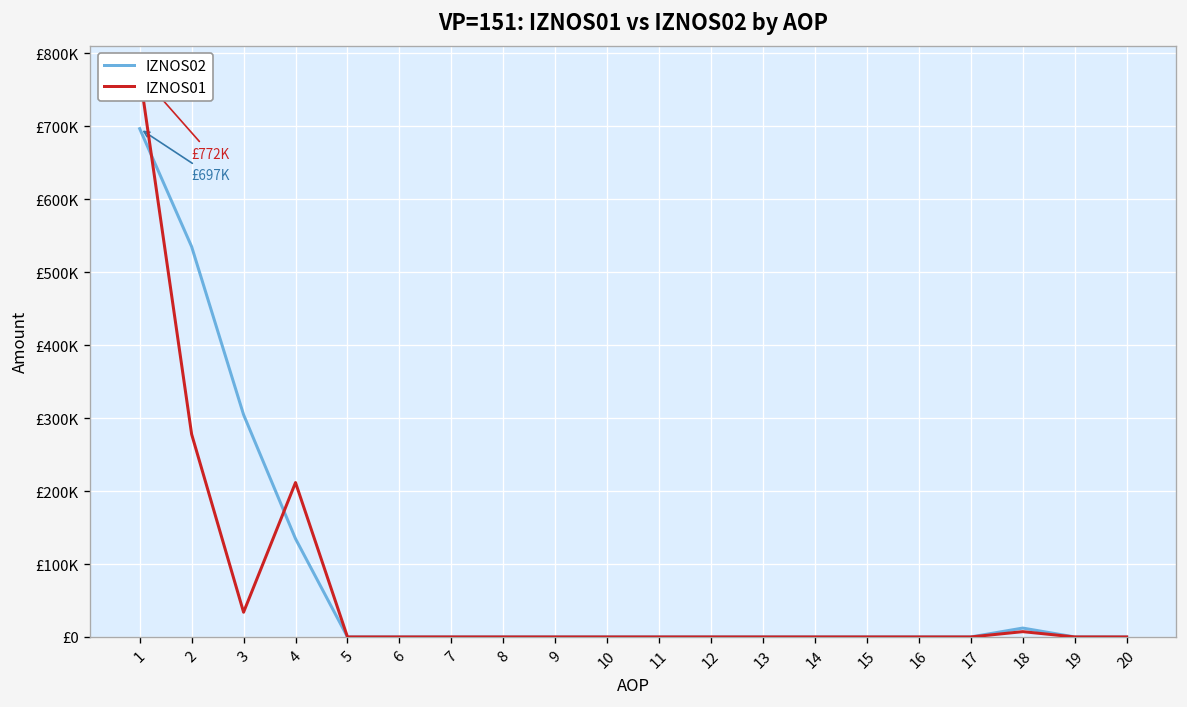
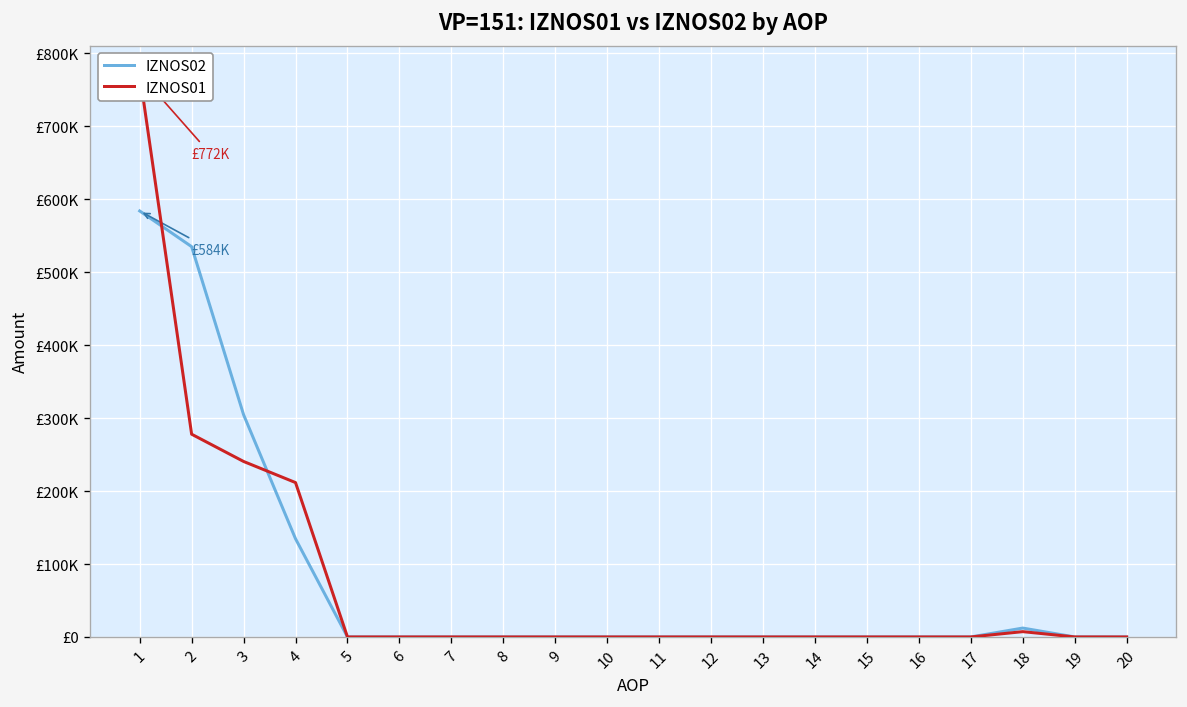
  {
    "IZNOS02": {
-     "1": "£697K"
+     "1": "£584K"
    },
    "IZNOS01": {
      "2": "£280000",
-     "3": "£30000",
+     "3": "£240000",
      "4": "£210000",
      "18": "£10000"
    }
  }
